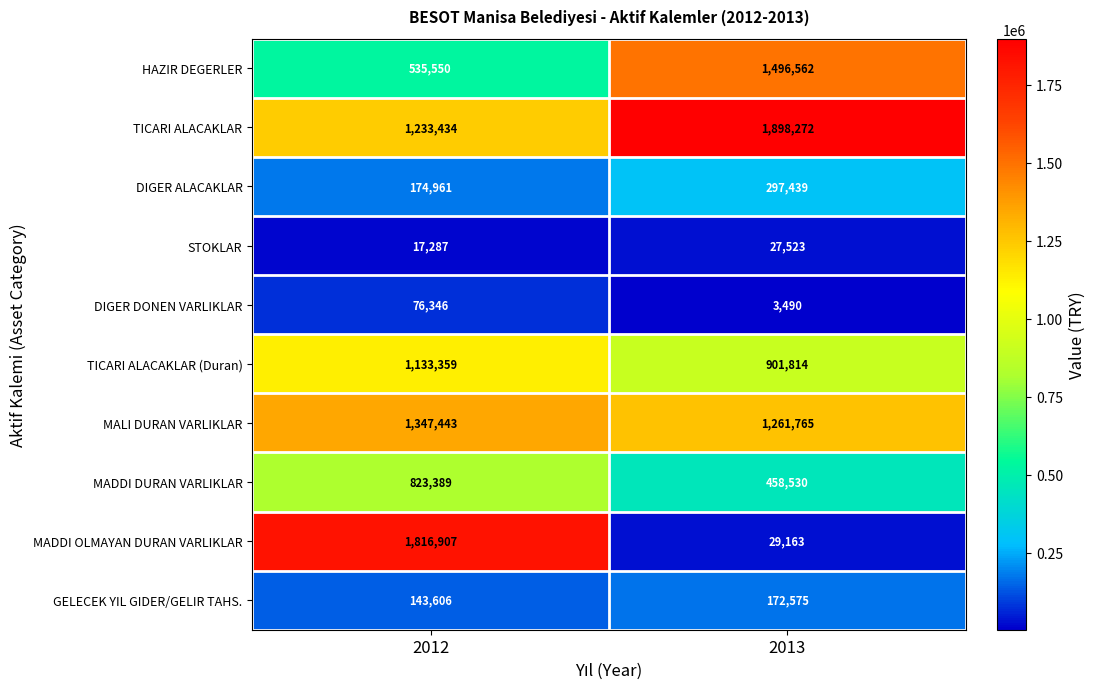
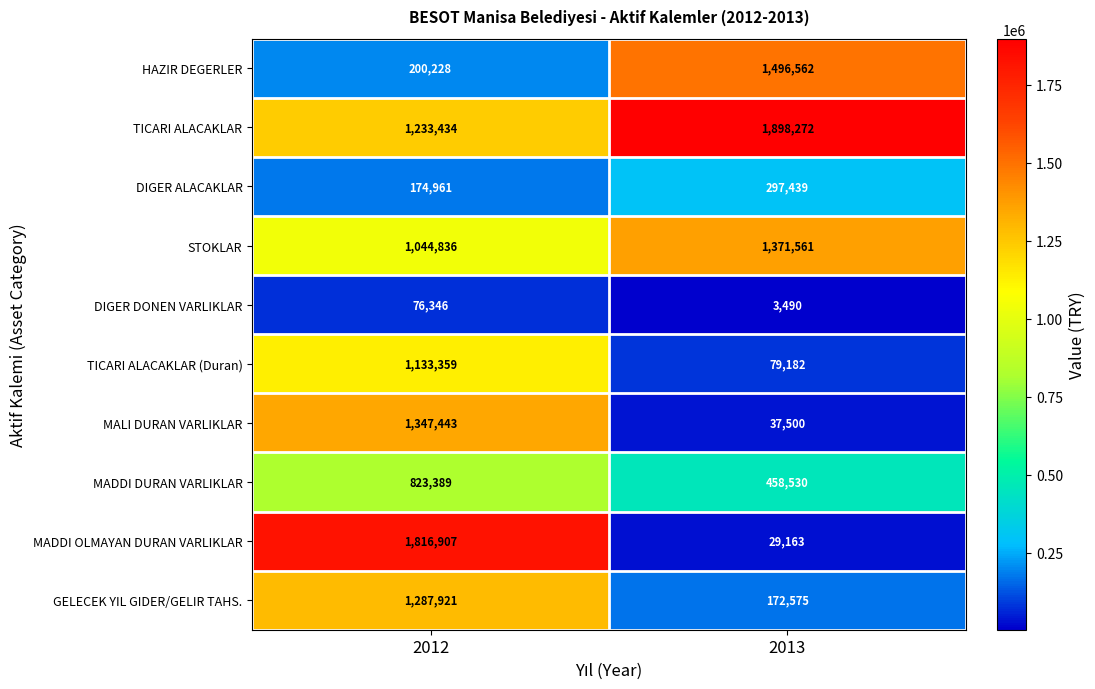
  {
    "HAZIR DEGERLER": {
-     "2012": "535,550",
+     "2012": "200,228",
      "2013": "1,496,562"
    },
    "TICARI ALACAKLAR": {
      "2012": "1,233,434",
      "2013": "1,898,272"
    },
    "DIGER ALACAKLAR": {
      "2012": "174,961",
      "2013": "297,439"
    },
    "STOKLAR": {
-     "2012": "17,287",
-     "2013": "27,523"
+     "2012": "1,044,836",
+     "2013": "1,371,561"
    },
    "DIGER DONEN VARLIKLAR": {
      "2012": "76,346",
      "2013": "3,490"
    },
    "TICARI ALACAKLAR (Duran)": {
      "2012": "1,133,359",
-     "2013": "901,814"
+     "2013": "79,182"
    },
    "MALI DURAN VARLIKLAR": {
      "2012": "1,347,443",
-     "2013": "1,261,765"
+     "2013": "37,500"
    },
    "MADDI DURAN VARLIKLAR": {
      "2012": "823,389",
      "2013": "458,530"
    },
    "MADDI OLMAYAN DURAN VARLIKLAR": {
      "2012": "1,816,907",
      "2013": "29,163"
    },
    "GELECEK YIL GIDER/GELIR TAHS.": {
-     "2012": "143,606",
+     "2012": "1,287,921",
      "2013": "172,575"
    }
  }
